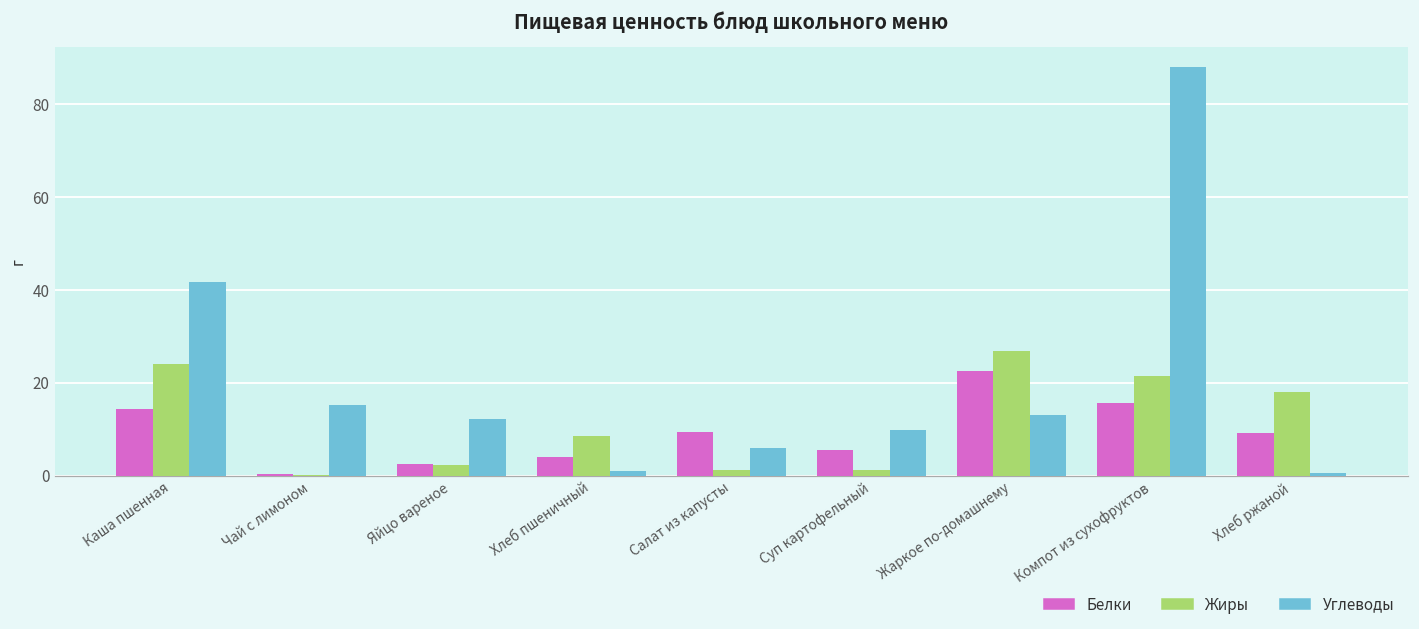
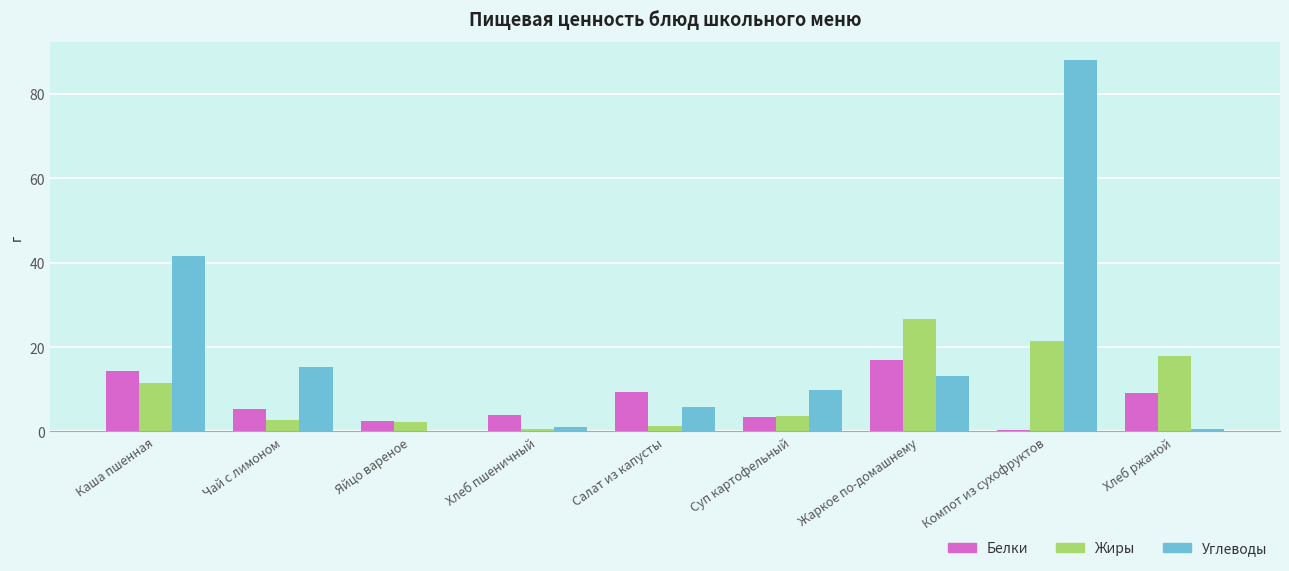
  {
    "Белки": {
      "Каша пшенная": 14,
-     "Чай с лимоном": 0,
+     "Чай с лимоном": 5,
      "Яйцо вареное": 3,
      "Хлеб пшеничный": 4,
      "Салат из капусты": 9,
-     "Суп картофельный": 5,
-     "Жаркое по-домашнему": 22,
-     "Компот из сухофруктов": 16,
+     "Суп картофельный": 3,
+     "Жаркое по-домашнему": 17,
+     "Компот из сухофруктов": 0,
      "Хлеб ржаной": 9
    },
    "Жиры": {
-     "Каша пшенная": 24,
-     "Чай с лимоном": 0,
+     "Каша пшенная": 12,
+     "Чай с лимоном": 3,
      "Яйцо вареное": 2,
-     "Хлеб пшеничный": 9,
+     "Хлеб пшеничный": 1,
      "Салат из капусты": 1,
-     "Суп картофельный": 1,
+     "Суп картофельный": 4,
      "Жаркое по-домашнему": 27,
      "Компот из сухофруктов": 21,
      "Хлеб ржаной": 18
    },
    "Углеводы": {
      "Каша пшенная": 42,
      "Чай с лимоном": 15,
-     "Яйцо вареное": 12,
+     "Яйцо вареное": 0,
      "Хлеб пшеничный": 1,
      "Салат из капусты": 6,
      "Суп картофельный": 10,
      "Жаркое по-домашнему": 13,
      "Компот из сухофруктов": 88,
      "Хлеб ржаной": 1
    }
  }
